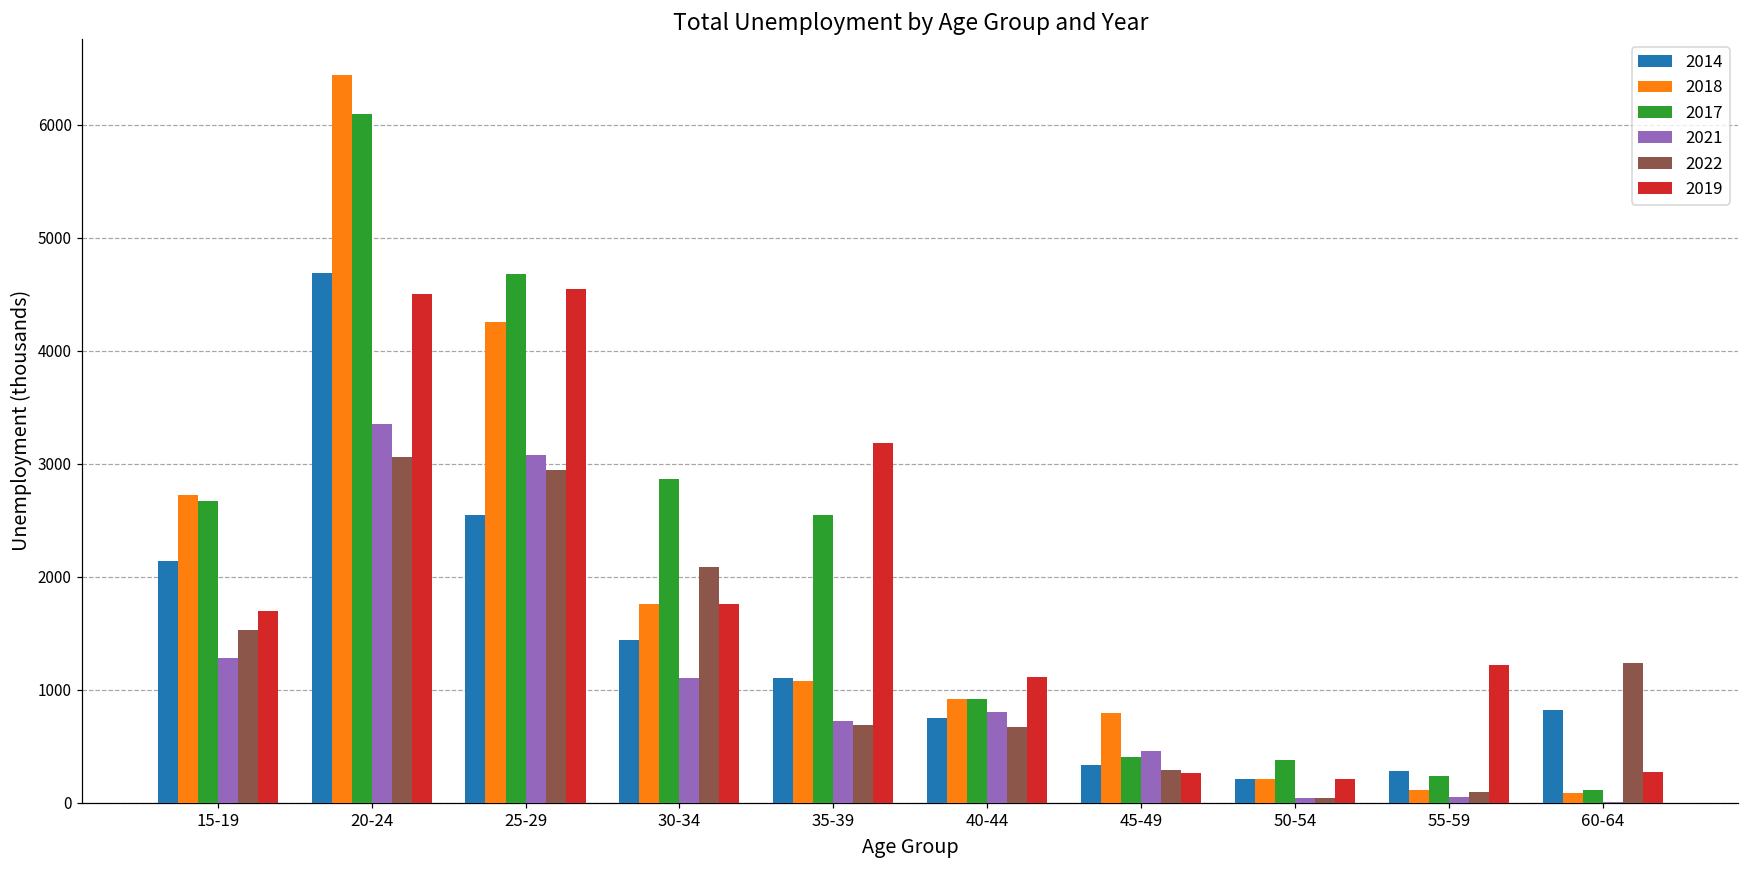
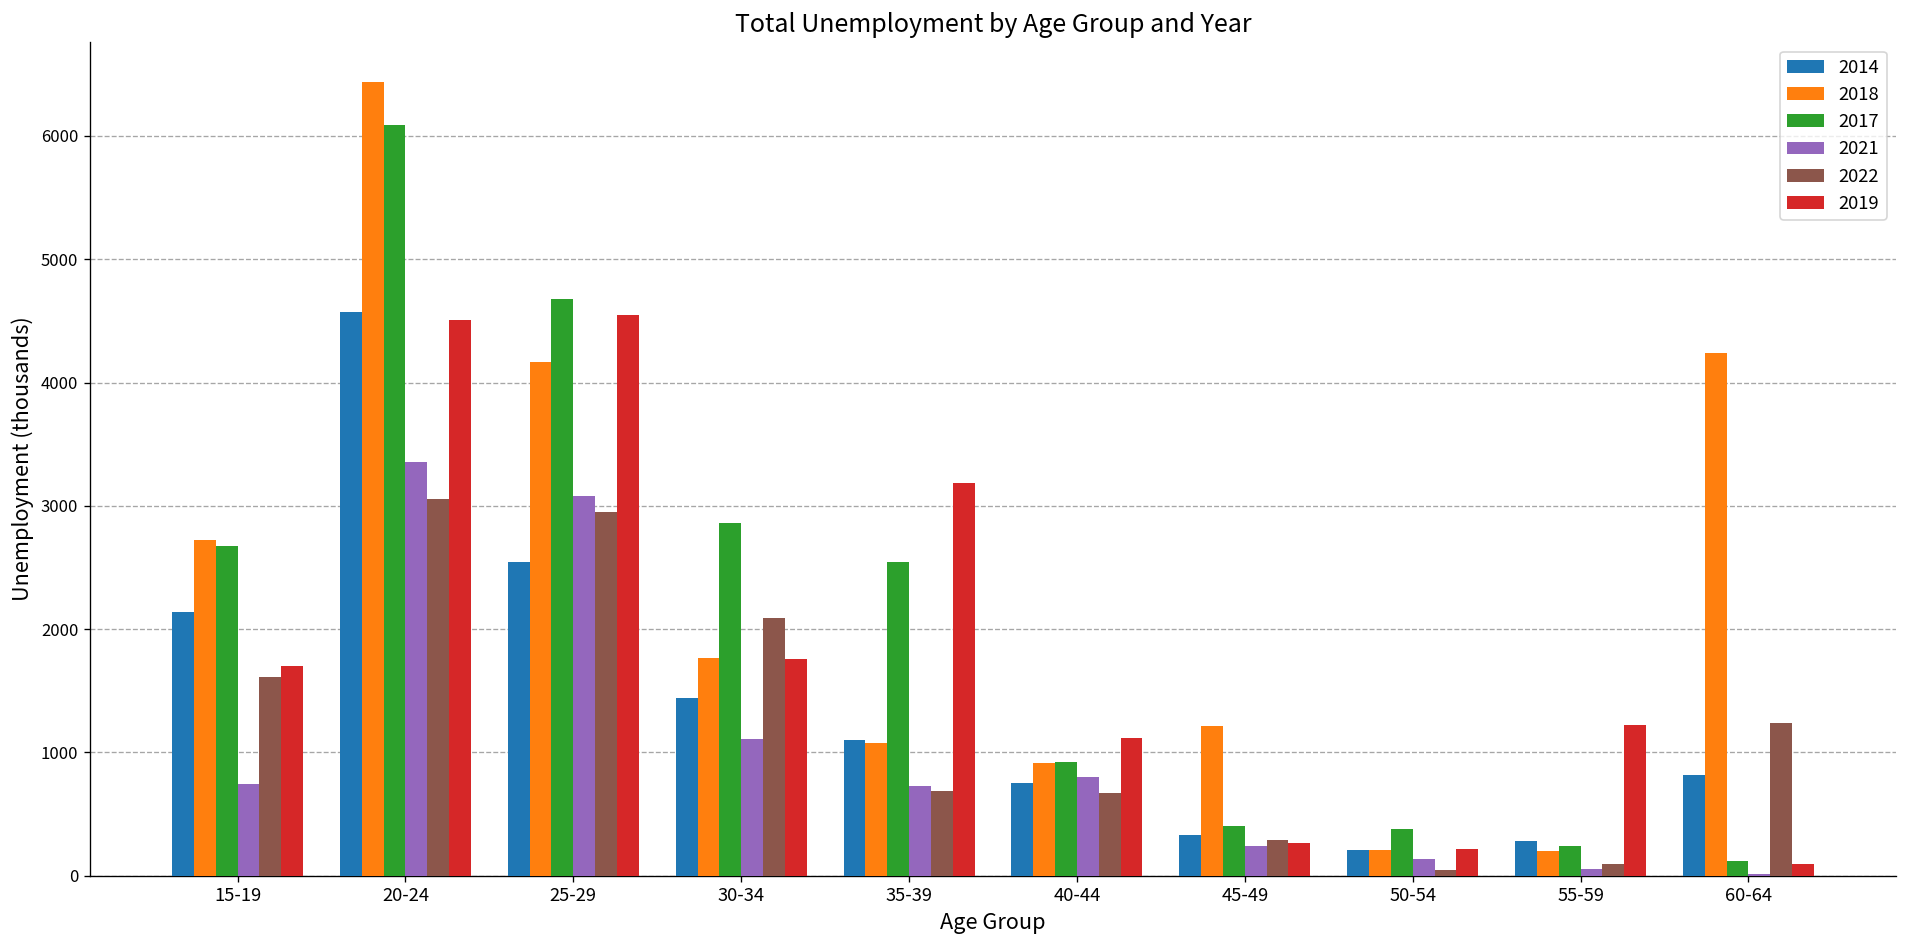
  {
    "2014": {
      "15-19": 2140,
-     "20-24": 4690,
+     "20-24": 4570,
      "25-29": 2550,
      "30-34": 1440,
      "35-39": 1100,
      "40-44": 750,
      "45-49": 330,
      "50-54": 210,
      "55-59": 280,
      "60-64": 820
    },
    "2018": {
      "15-19": 2720,
      "20-24": 6440,
-     "25-29": 4250,
+     "25-29": 4160,
      "30-34": 1760,
      "35-39": 1080,
      "40-44": 910,
-     "45-49": 800,
+     "45-49": 1210,
      "50-54": 210,
-     "55-59": 110,
-     "60-64": 80
+     "55-59": 200,
+     "60-64": 4240
    },
    "2017": {
      "15-19": 2670,
      "20-24": 6090,
      "25-29": 4680,
      "30-34": 2860,
      "35-39": 2550,
      "40-44": 920,
      "45-49": 400,
      "50-54": 380,
      "55-59": 240,
      "60-64": 120
    },
    "2021": {
-     "15-19": 1280,
+     "15-19": 740,
      "20-24": 3350,
      "25-29": 3080,
      "30-34": 1110,
      "35-39": 720,
      "40-44": 800,
-     "45-49": 460,
-     "50-54": 40,
+     "45-49": 240,
+     "50-54": 130,
      "55-59": 50
    },
    "2022": {
-     "15-19": 1530,
+     "15-19": 1610,
      "20-24": 3060,
      "25-29": 2950,
      "30-34": 2090,
      "35-39": 690,
      "40-44": 670,
      "45-49": 290,
      "50-54": 40,
      "55-59": 90,
      "60-64": 1240
    },
    "2019": {
      "15-19": 1700,
      "20-24": 4500,
      "25-29": 4550,
      "30-34": 1750,
      "35-39": 3190,
      "40-44": 1120,
      "45-49": 270,
      "50-54": 210,
      "55-59": 1220,
-     "60-64": 270
+     "60-64": 90
    }
  }
